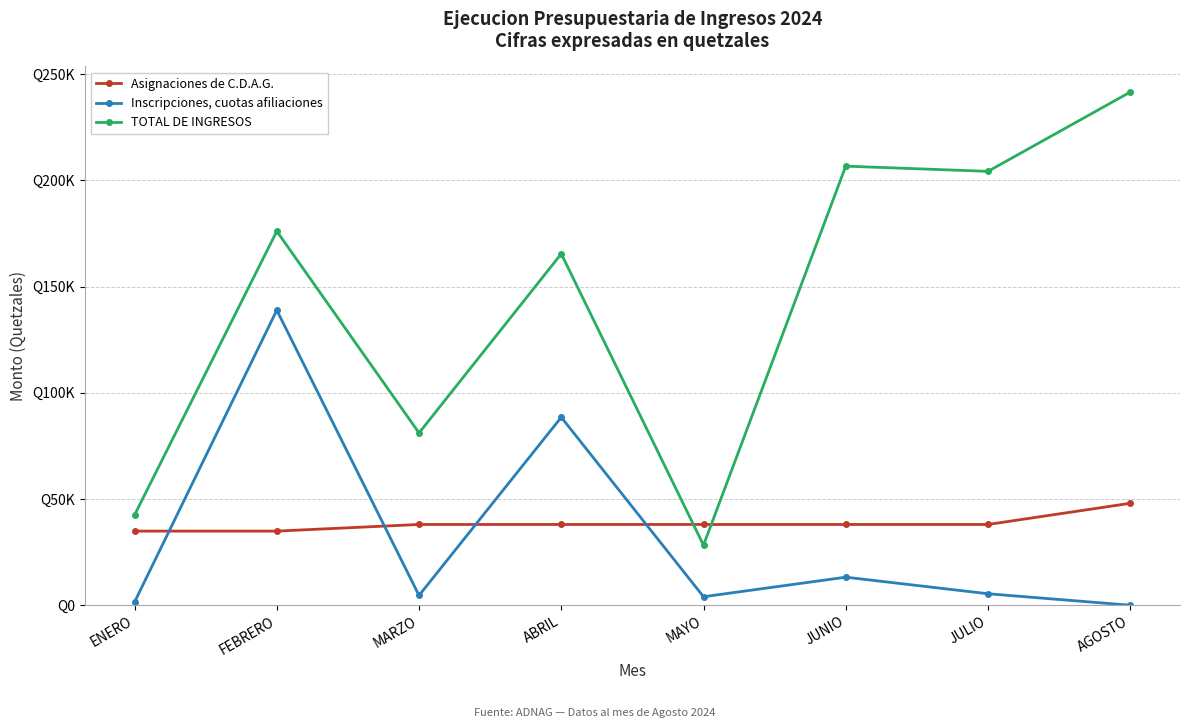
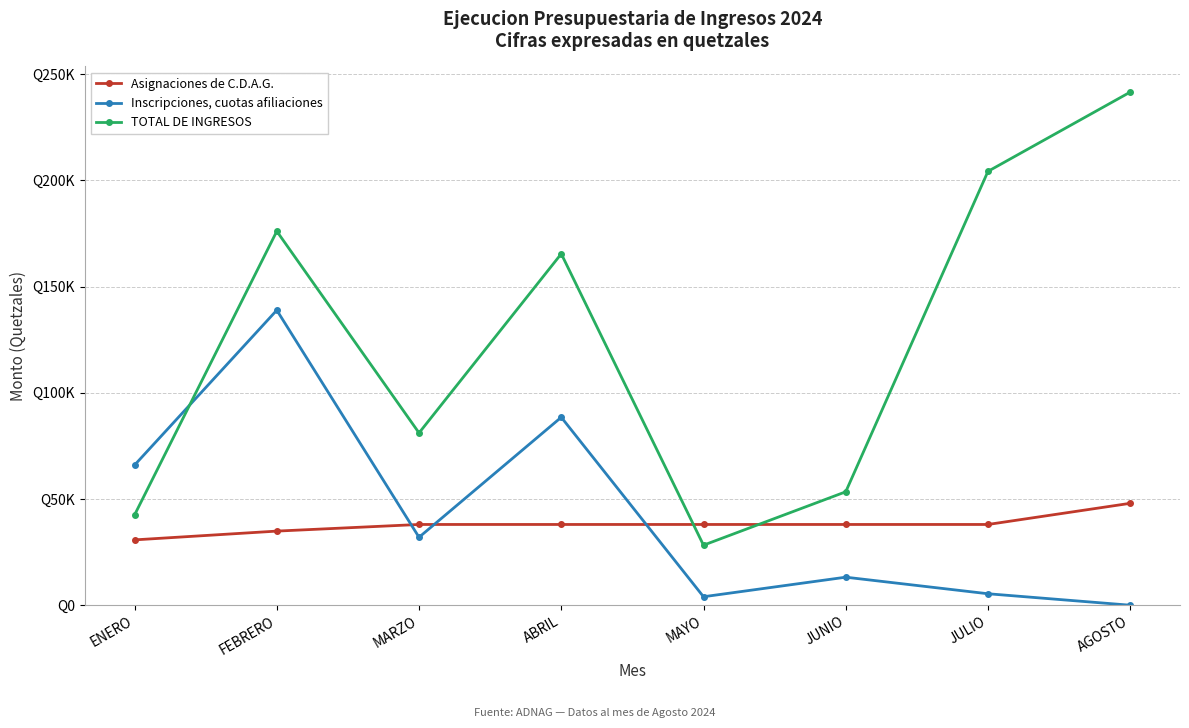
  {
    "Asignaciones de C.D.A.G.": {
-     "ENERO": "Q35000",
+     "ENERO": "Q31000",
      "FEBRERO": "Q35000",
      "MARZO": "Q38000",
      "ABRIL": "Q38000",
      "MAYO": "Q38000",
      "JUNIO": "Q38000",
      "JULIO": "Q38000",
      "AGOSTO": "Q48000"
    },
    "Inscripciones, cuotas afiliaciones": {
-     "ENERO": "Q2000",
+     "ENERO": "Q66000",
      "FEBRERO": "Q139000",
-     "MARZO": "Q5000",
+     "MARZO": "Q32000",
      "ABRIL": "Q89000",
      "MAYO": "Q4000",
      "JUNIO": "Q13000",
      "JULIO": "Q5000",
      "AGOSTO": "Q0"
    },
    "TOTAL DE INGRESOS": {
      "ENERO": "Q43000",
      "FEBRERO": "Q176000",
      "MARZO": "Q81000",
      "ABRIL": "Q165000",
      "MAYO": "Q28000",
-     "JUNIO": "Q207000",
+     "JUNIO": "Q53000",
      "JULIO": "Q204000",
      "AGOSTO": "Q242000"
    }
  }
